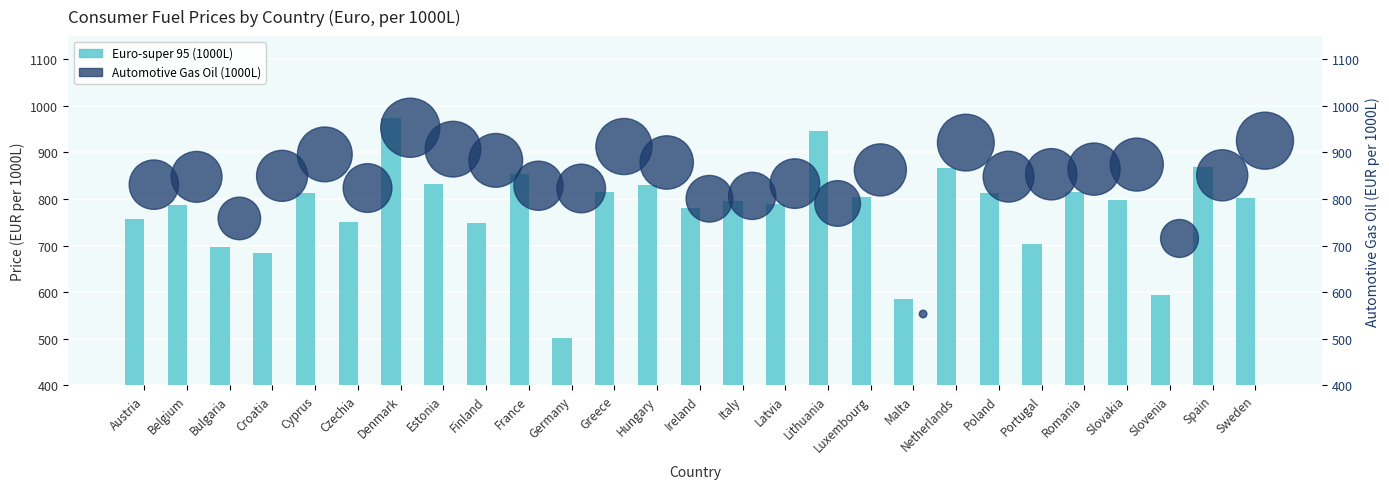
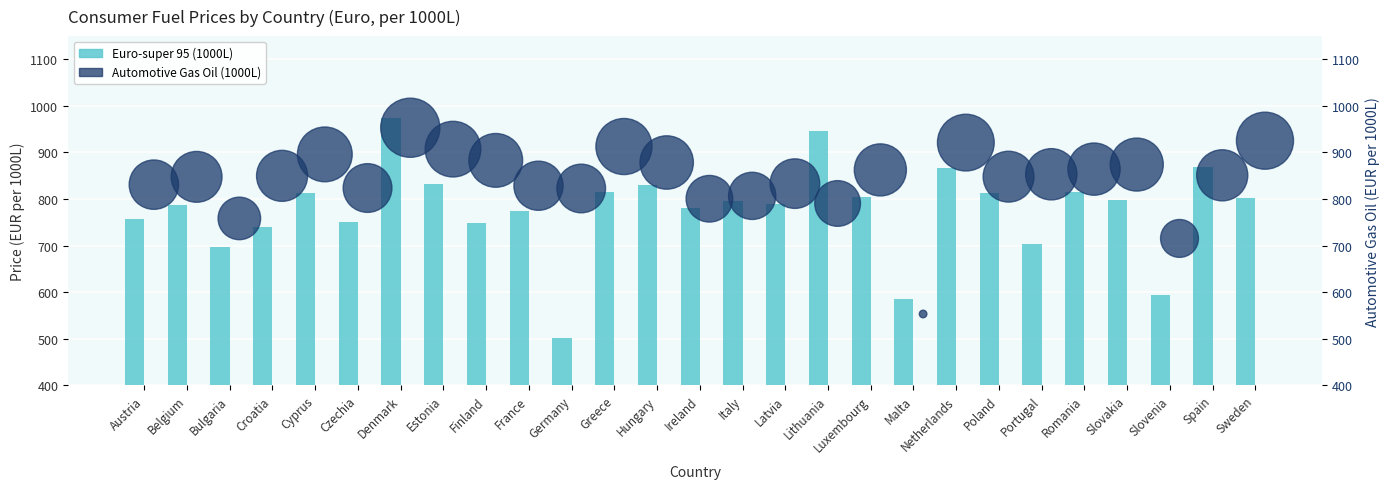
  {
    "Euro-super 95 (1000L)": {
      "Austria": 760,
      "Belgium": 790,
      "Bulgaria": 700,
-     "Croatia": 680,
+     "Croatia": 740,
      "Cyprus": 810,
      "Czechia": 750,
      "Denmark": 970,
      "Estonia": 830,
      "Finland": 750,
-     "France": 850,
+     "France": 770,
      "Germany": 500,
      "Greece": 810,
      "Hungary": 830,
      "Ireland": 780,
      "Italy": 800,
      "Latvia": 790,
      "Lithuania": 950,
      "Luxembourg": 800,
      "Malta": 590,
      "Netherlands": 870,
      "Poland": 810,
      "Portugal": 700,
      "Romania": 820,
      "Slovakia": 800,
      "Slovenia": 590,
      "Spain": 870,
      "Sweden": 800
    }
  }
